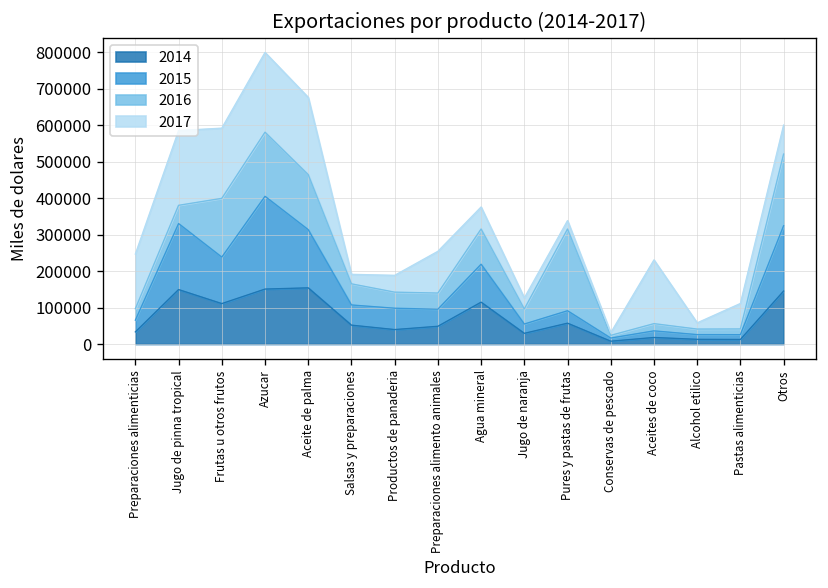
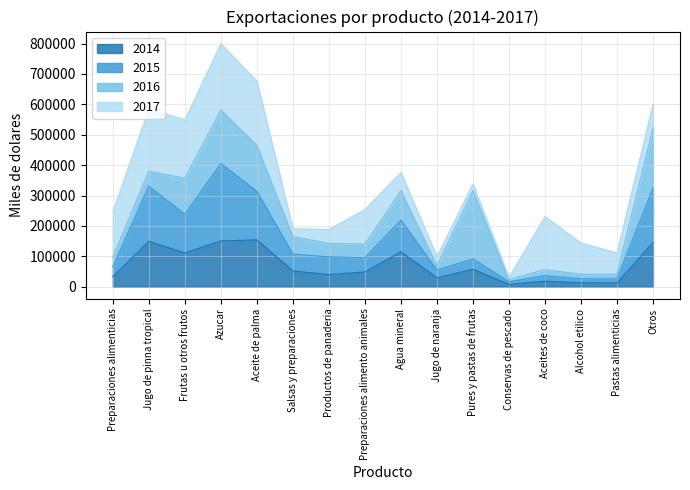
  {
    "2016": {
      "Preparaciones alimenticias": 30000,
      "Jugo de pinna tropical": 50000,
-     "Frutas u otros frutos": 160000,
+     "Frutas u otros frutos": 120000,
      "Azucar": 180000,
      "Aceite de palma": 150000,
      "Salsas y preparaciones": 60000,
      "Productos de panaderia": 40000,
      "Preparaciones alimento animales": 40000,
      "Agua mineral": 100000,
-     "Jugo de naranja": 40000,
+     "Jugo de naranja": 10000,
      "Pures y pastas de frutas": 220000,
      "Aceites de coco": 20000,
      "Alcohol etilico": 20000,
      "Pastas alimenticias": 20000,
      "Otros": 200000
    },
    "2017": {
      "Preparaciones alimenticias": 150000,
      "Frutas u otros frutos": 190000,
      "Azucar": 220000,
      "Aceite de palma": 210000,
      "Salsas y preparaciones": 30000,
      "Productos de panaderia": 50000,
      "Preparaciones alimento animales": 110000,
      "Agua mineral": 60000,
      "Jugo de naranja": 30000,
      "Pures y pastas de frutas": 20000,
      "Aceites de coco": 170000,
-     "Alcohol etilico": 20000,
+     "Alcohol etilico": 100000,
      "Pastas alimenticias": 70000,
      "Otros": 80000
    }
  }
